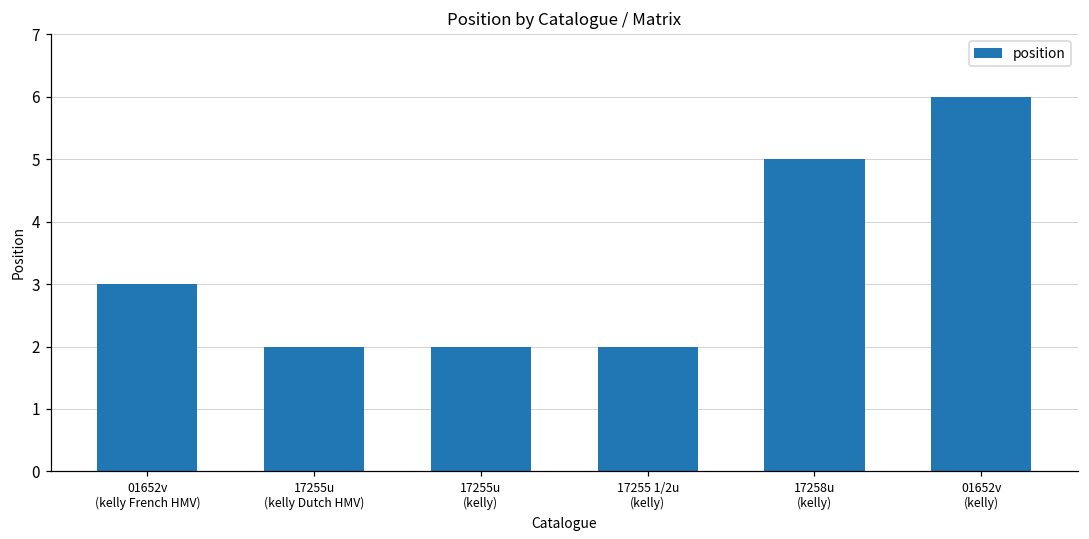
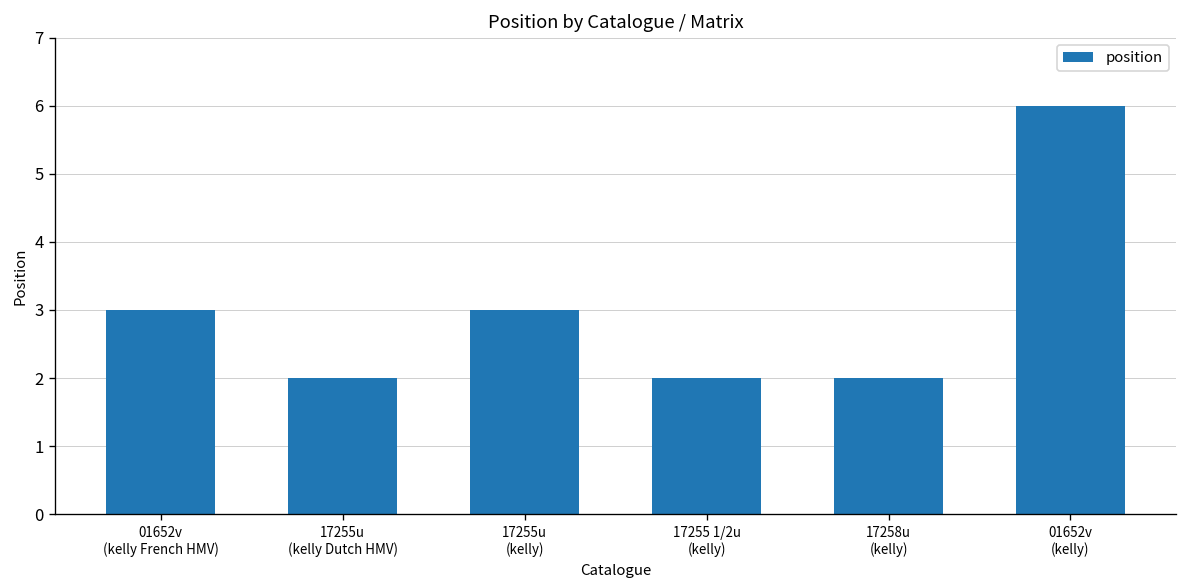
  {
    "01652v (kelly French HMV)": 3,
    "17255u (kelly Dutch HMV)": 2,
-   "17255u (kelly)": 2,
+   "17255u (kelly)": 3,
    "17255 1/2u (kelly)": 2,
-   "17258u (kelly)": 5,
+   "17258u (kelly)": 2,
    "01652v (kelly)": 6
  }
